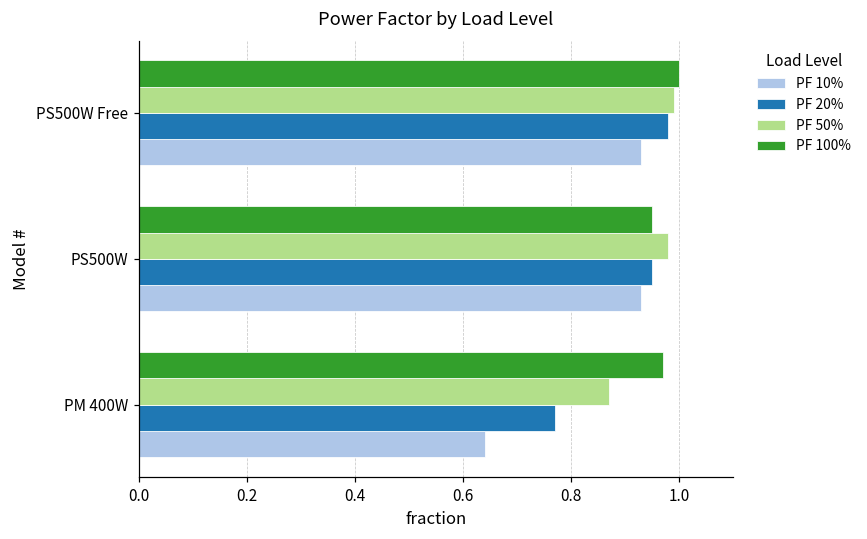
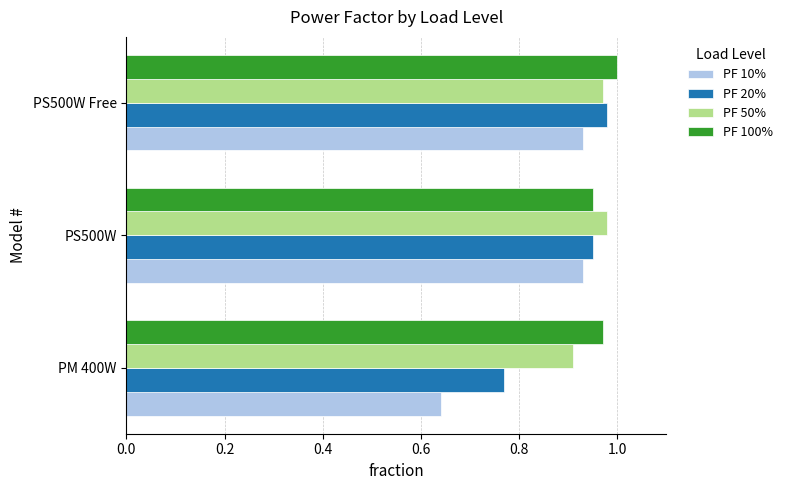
  {
    "PF 10%": {
      "PS500W Free": 0.93,
      "PS500W": 0.93,
      "PM 400W": 0.64
    },
    "PF 20%": {
      "PS500W Free": 0.98,
      "PS500W": 0.95,
      "PM 400W": 0.77
    },
    "PF 50%": {
-     "PS500W Free": 0.99,
+     "PS500W Free": 0.97,
      "PS500W": 0.98,
-     "PM 400W": 0.87
+     "PM 400W": 0.91
    },
    "PF 100%": {
      "PS500W Free": 1.00,
      "PS500W": 0.95,
      "PM 400W": 0.97
    }
  }
